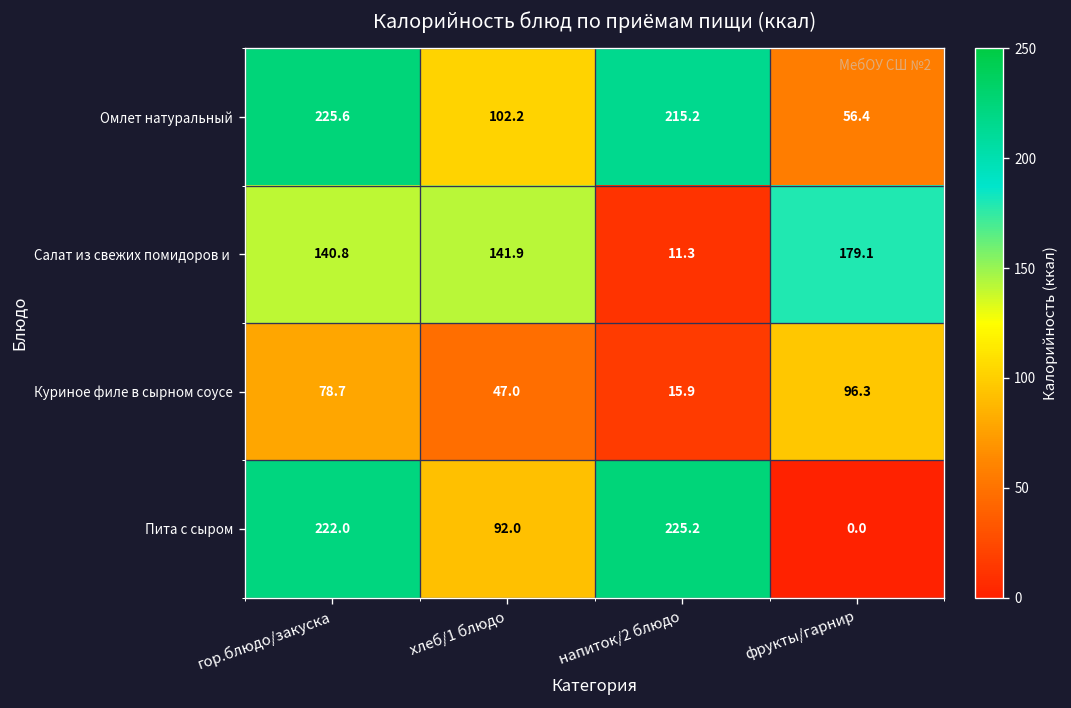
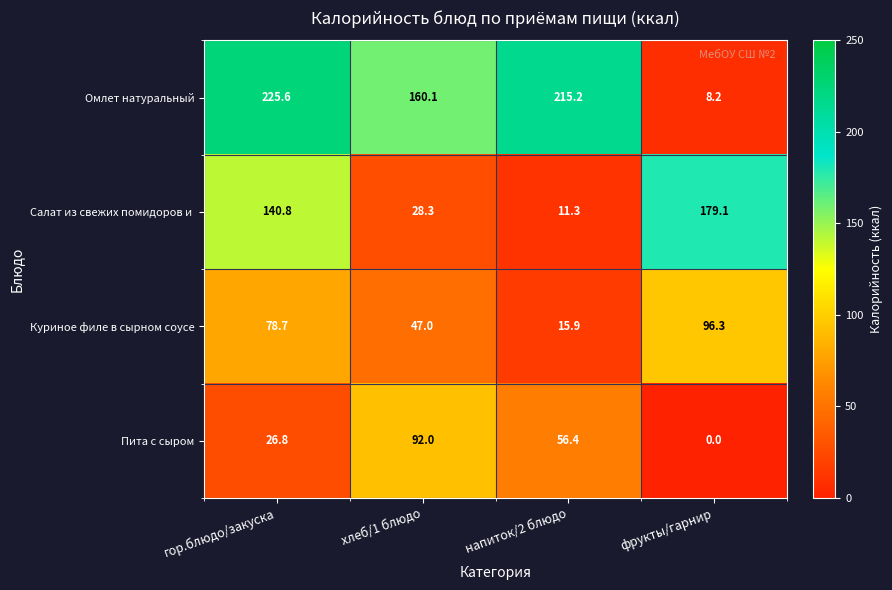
  {
    "Омлет натуральный": {
      "гор.блюдо/закуска": 225.6,
-     "хлеб/1 блюдо": 102.2,
+     "хлеб/1 блюдо": 160.1,
      "напиток/2 блюдо": 215.2,
-     "фрукты/гарнир": 56.4
+     "фрукты/гарнир": 8.2
    },
    "Салат из свежих помидоров и": {
      "гор.блюдо/закуска": 140.8,
-     "хлеб/1 блюдо": 141.9,
+     "хлеб/1 блюдо": 28.3,
      "напиток/2 блюдо": 11.3,
      "фрукты/гарнир": 179.1
    },
    "Куриное филе в сырном соусе": {
      "гор.блюдо/закуска": 78.7,
      "хлеб/1 блюдо": 47.0,
      "напиток/2 блюдо": 15.9,
      "фрукты/гарнир": 96.3
    },
    "Пита с сыром": {
-     "гор.блюдо/закуска": 222.0,
+     "гор.блюдо/закуска": 26.8,
      "хлеб/1 блюдо": 92.0,
-     "напиток/2 блюдо": 225.2,
+     "напиток/2 блюдо": 56.4,
      "фрукты/гарнир": 0.0
    }
  }
